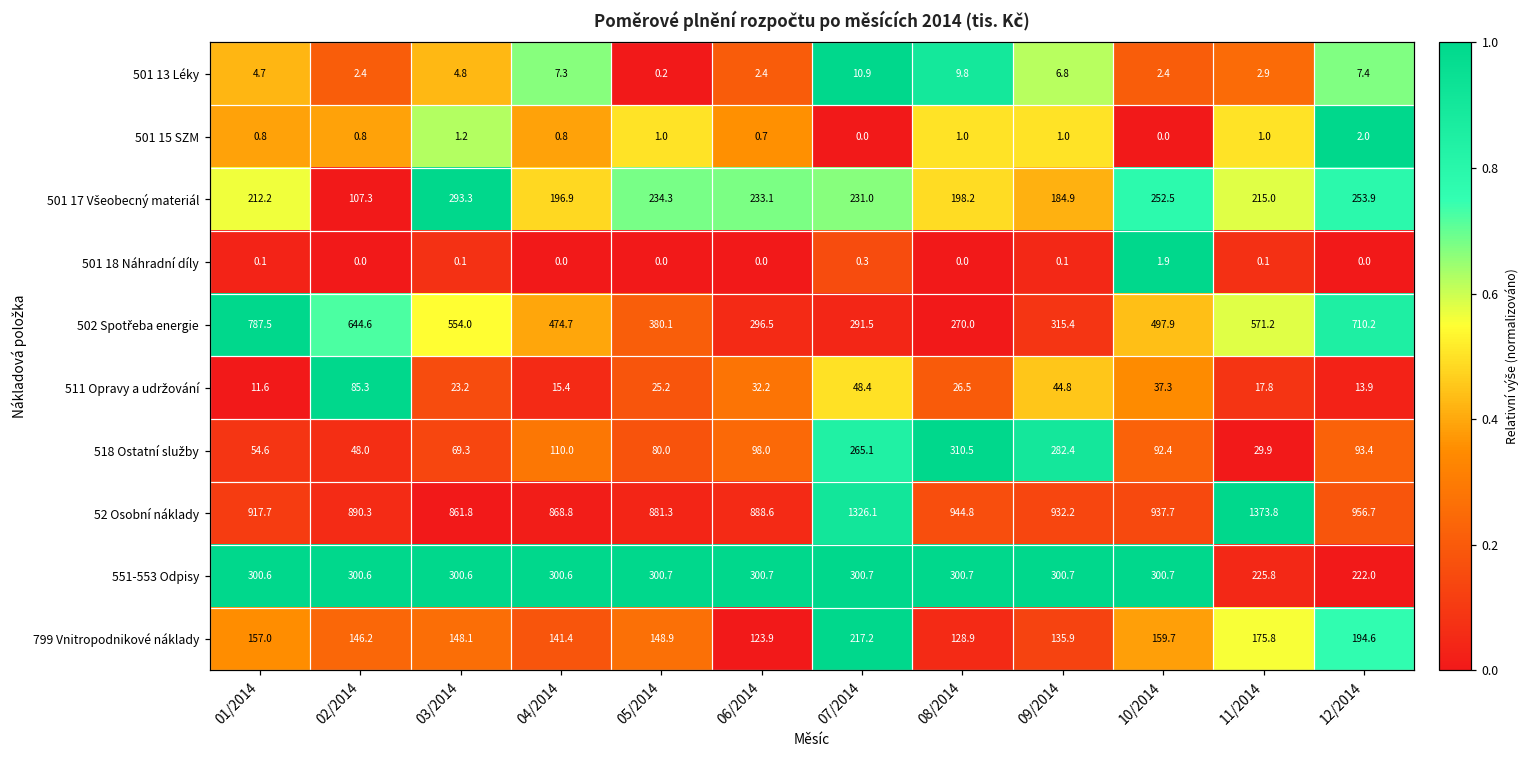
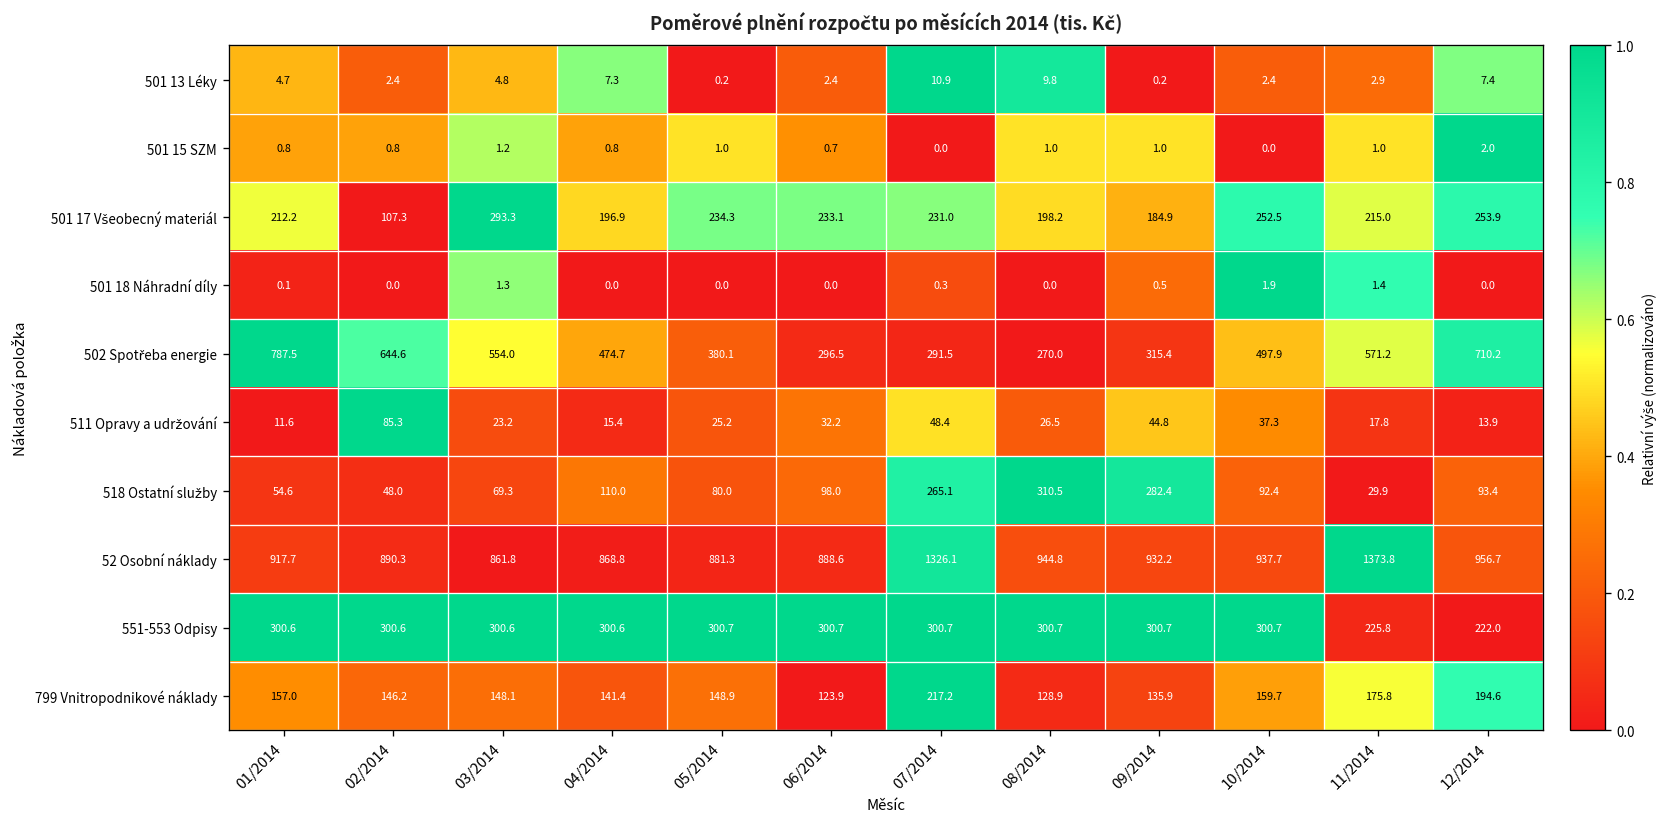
  {
    "501 13 Léky": {
      "01/2014": 4.7,
      "02/2014": 2.4,
      "03/2014": 4.8,
      "04/2014": 7.3,
      "05/2014": 0.2,
      "06/2014": 2.4,
      "07/2014": 10.9,
      "08/2014": 9.8,
-     "09/2014": 6.8,
+     "09/2014": 0.2,
      "10/2014": 2.4,
      "11/2014": 2.9,
      "12/2014": 7.4
    },
    "501 15 SZM": {
      "01/2014": 0.8,
      "02/2014": 0.8,
      "03/2014": 1.2,
      "04/2014": 0.8,
      "05/2014": 1.0,
      "06/2014": 0.7,
      "07/2014": 0.0,
      "08/2014": 1.0,
      "09/2014": 1.0,
      "10/2014": 0.0,
      "11/2014": 1.0,
      "12/2014": 2.0
    },
    "501 17 Všeobecný materiál": {
      "01/2014": 212.2,
      "02/2014": 107.3,
      "03/2014": 293.3,
      "04/2014": 196.9,
      "05/2014": 234.3,
      "06/2014": 233.1,
      "07/2014": 231.0,
      "08/2014": 198.2,
      "09/2014": 184.9,
      "10/2014": 252.5,
      "11/2014": 215.0,
      "12/2014": 253.9
    },
    "501 18 Náhradní díly": {
      "01/2014": 0.1,
      "02/2014": 0.0,
-     "03/2014": 0.1,
+     "03/2014": 1.3,
      "04/2014": 0.0,
      "05/2014": 0.0,
      "06/2014": 0.0,
      "07/2014": 0.3,
      "08/2014": 0.0,
-     "09/2014": 0.1,
+     "09/2014": 0.5,
      "10/2014": 1.9,
-     "11/2014": 0.1,
+     "11/2014": 1.4,
      "12/2014": 0.0
    },
    "502 Spotřeba energie": {
      "01/2014": 787.5,
      "02/2014": 644.6,
      "03/2014": 554.0,
      "04/2014": 474.7,
      "05/2014": 380.1,
      "06/2014": 296.5,
      "07/2014": 291.5,
      "08/2014": 270.0,
      "09/2014": 315.4,
      "10/2014": 497.9,
      "11/2014": 571.2,
      "12/2014": 710.2
    },
    "511 Opravy a udržování": {
      "01/2014": 11.6,
      "02/2014": 85.3,
      "03/2014": 23.2,
      "04/2014": 15.4,
      "05/2014": 25.2,
      "06/2014": 32.2,
      "07/2014": 48.4,
      "08/2014": 26.5,
      "09/2014": 44.8,
      "10/2014": 37.3,
      "11/2014": 17.8,
      "12/2014": 13.9
    },
    "518 Ostatní služby": {
      "01/2014": 54.6,
      "02/2014": 48.0,
      "03/2014": 69.3,
      "04/2014": 110.0,
      "05/2014": 80.0,
      "06/2014": 98.0,
      "07/2014": 265.1,
      "08/2014": 310.5,
      "09/2014": 282.4,
      "10/2014": 92.4,
      "11/2014": 29.9,
      "12/2014": 93.4
    },
    "52 Osobní náklady": {
      "01/2014": 917.7,
      "02/2014": 890.3,
      "03/2014": 861.8,
      "04/2014": 868.8,
      "05/2014": 881.3,
      "06/2014": 888.6,
      "07/2014": 1326.1,
      "08/2014": 944.8,
      "09/2014": 932.2,
      "10/2014": 937.7,
      "11/2014": 1373.8,
      "12/2014": 956.7
    },
    "551-553 Odpisy": {
      "01/2014": 300.6,
      "02/2014": 300.6,
      "03/2014": 300.6,
      "04/2014": 300.6,
      "05/2014": 300.7,
      "06/2014": 300.7,
      "07/2014": 300.7,
      "08/2014": 300.7,
      "09/2014": 300.7,
      "10/2014": 300.7,
      "11/2014": 225.8,
      "12/2014": 222.0
    },
    "799 Vnitropodnikové náklady": {
      "01/2014": 157.0,
      "02/2014": 146.2,
      "03/2014": 148.1,
      "04/2014": 141.4,
      "05/2014": 148.9,
      "06/2014": 123.9,
      "07/2014": 217.2,
      "08/2014": 128.9,
      "09/2014": 135.9,
      "10/2014": 159.7,
      "11/2014": 175.8,
      "12/2014": 194.6
    }
  }
